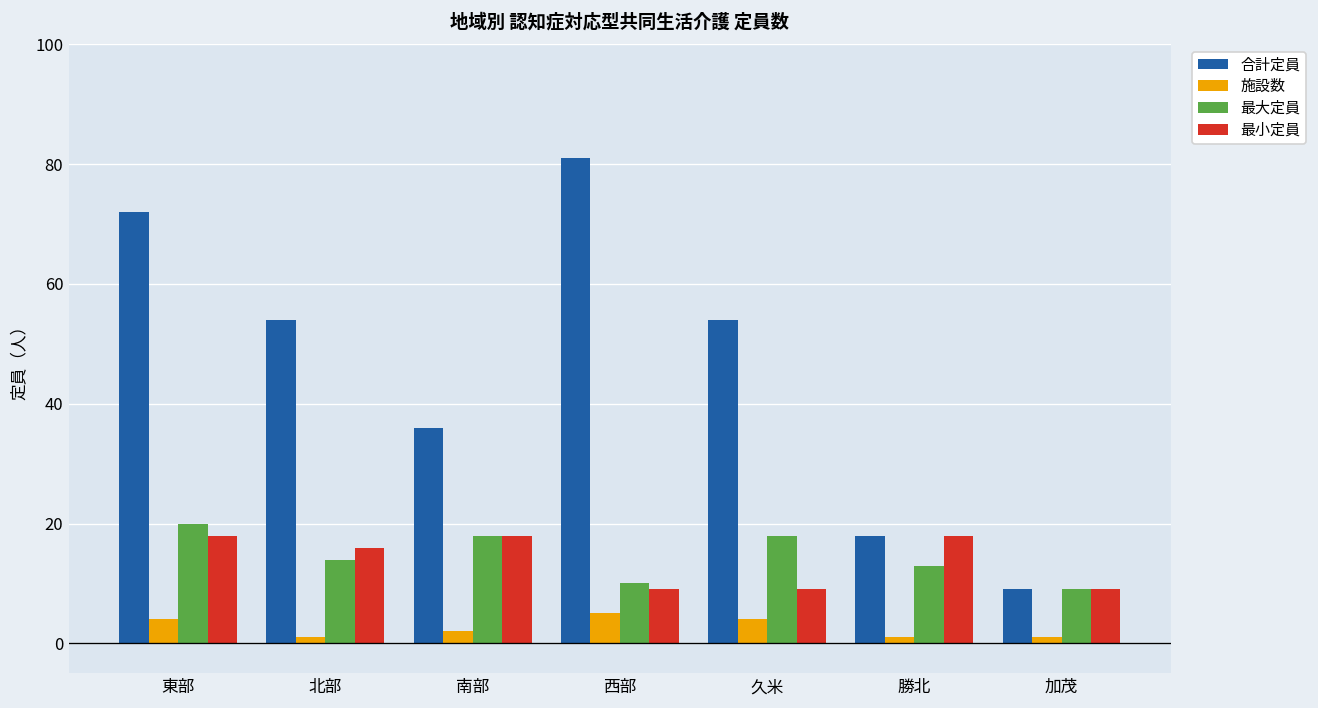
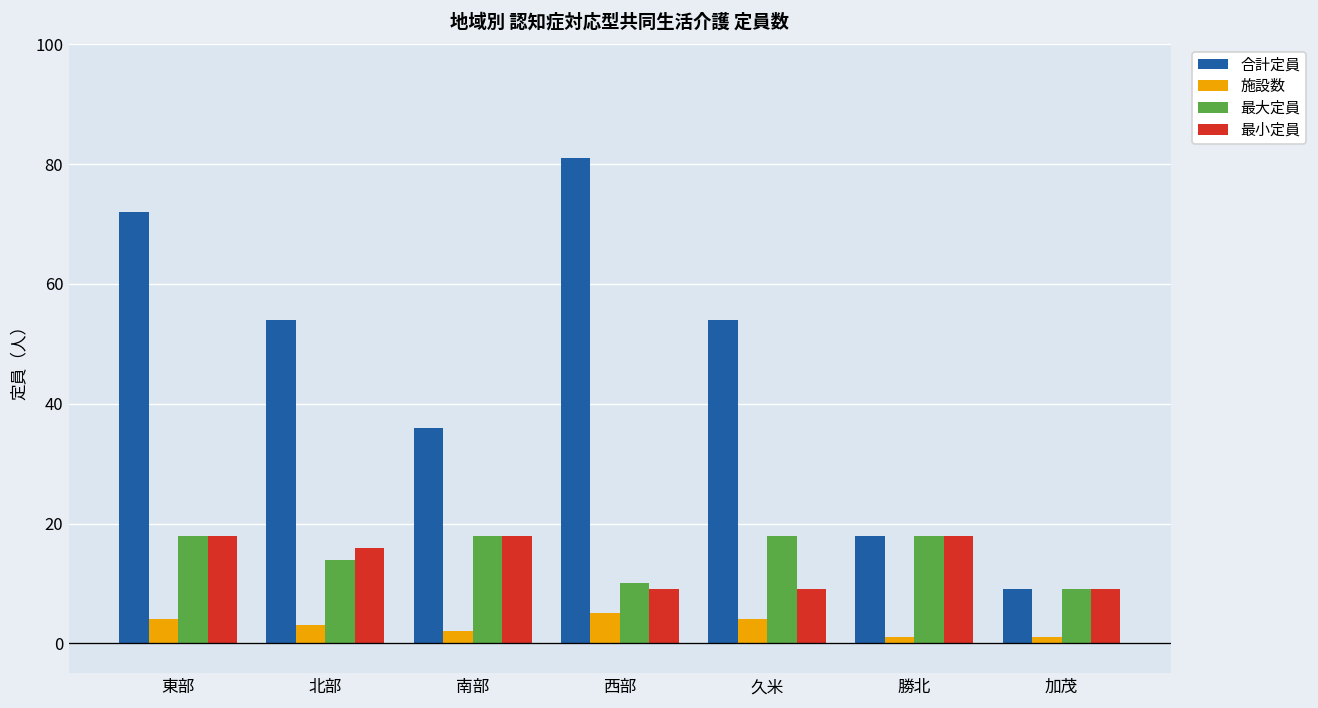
  {
    "合計定員": {
      "東部": 72,
      "北部": 54,
      "南部": 36,
      "西部": 81,
      "久米": 54,
      "勝北": 18,
      "加茂": 9
    },
    "施設数": {
      "東部": 4,
-     "北部": 1,
+     "北部": 3,
      "南部": 2,
      "西部": 5,
      "久米": 4,
      "勝北": 1,
      "加茂": 1
    },
    "最大定員": {
-     "東部": 20,
+     "東部": 18,
      "北部": 14,
      "南部": 18,
      "西部": 10,
      "久米": 18,
-     "勝北": 13,
+     "勝北": 18,
      "加茂": 9
    },
    "最小定員": {
      "東部": 18,
      "北部": 16,
      "南部": 18,
      "西部": 9,
      "久米": 9,
      "勝北": 18,
      "加茂": 9
    }
  }
